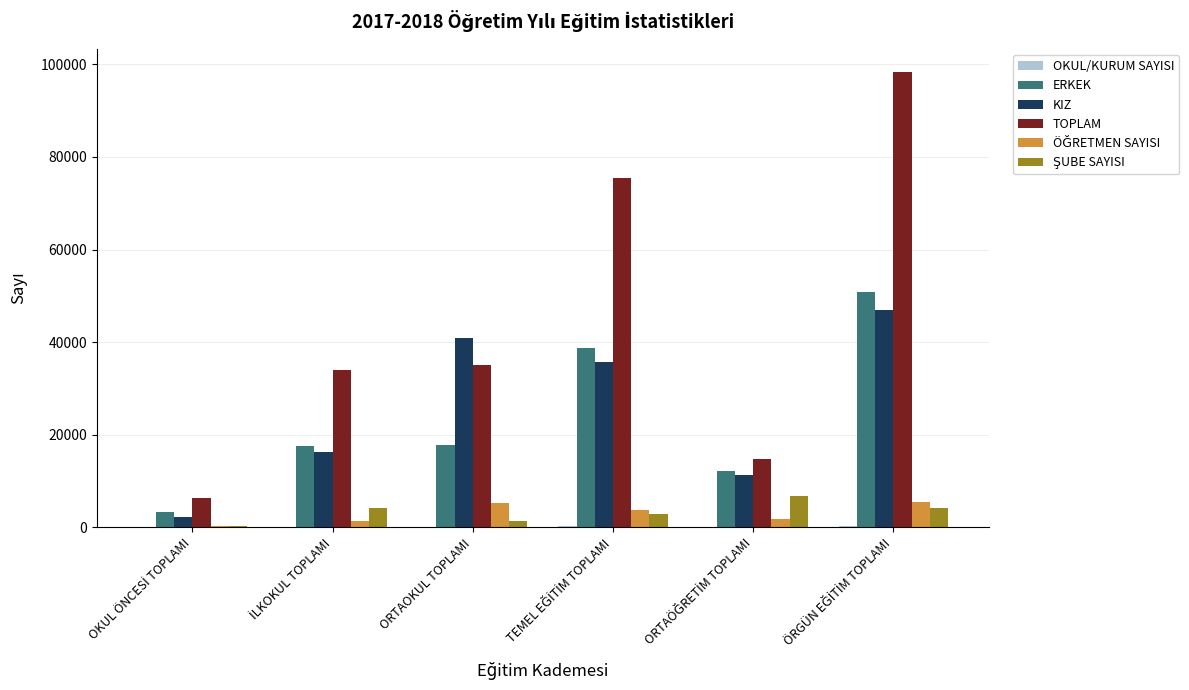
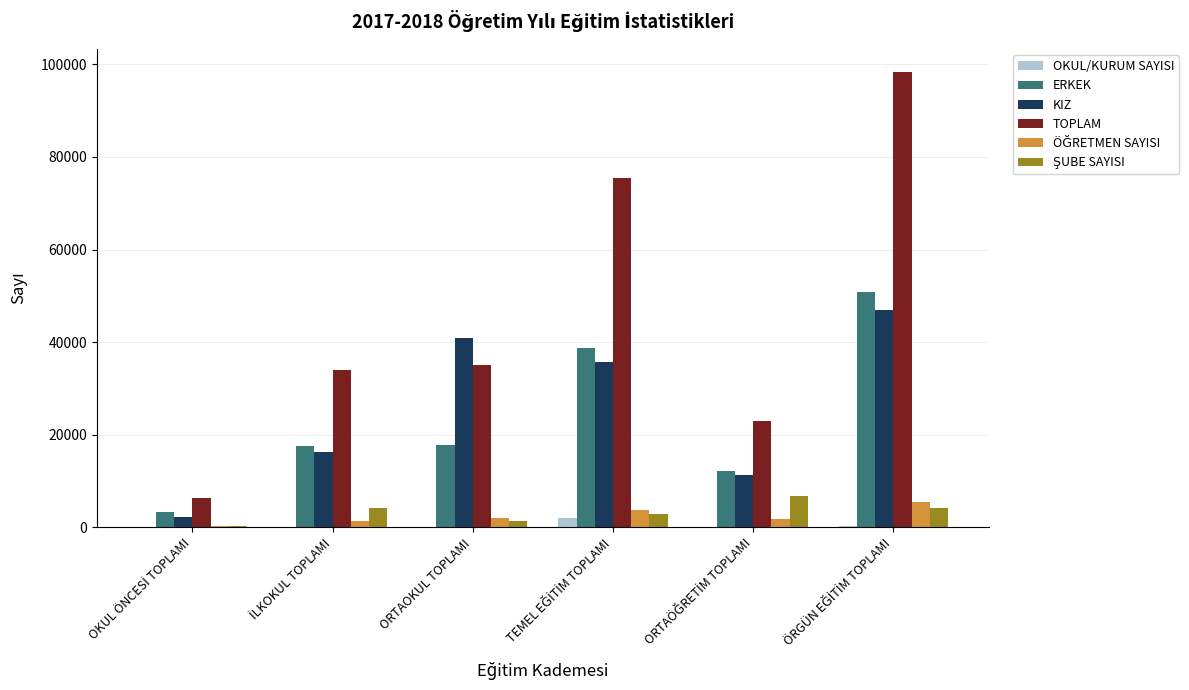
  {
    "OKUL/KURUM SAYISI": {
-     "TEMEL EĞİTİM TOPLAMI": 0
+     "TEMEL EĞİTİM TOPLAMI": 2000
    },
    "ERKEK": {
      "OKUL ÖNCESİ TOPLAMI": 3000,
      "İLKOKUL TOPLAMI": 18000,
      "ORTAOKUL TOPLAMI": 18000,
      "TEMEL EĞİTİM TOPLAMI": 39000,
      "ORTAÖĞRETİM TOPLAMI": 12000,
      "ÖRGÜN EĞİTİM TOPLAMI": 51000
    },
    "KIZ": {
      "OKUL ÖNCESİ TOPLAMI": 2000,
      "İLKOKUL TOPLAMI": 16000,
      "ORTAOKUL TOPLAMI": 41000,
      "TEMEL EĞİTİM TOPLAMI": 36000,
      "ORTAÖĞRETİM TOPLAMI": 11000,
      "ÖRGÜN EĞİTİM TOPLAMI": 47000
    },
    "TOPLAM": {
      "OKUL ÖNCESİ TOPLAMI": 6000,
      "İLKOKUL TOPLAMI": 34000,
      "ORTAOKUL TOPLAMI": 35000,
      "TEMEL EĞİTİM TOPLAMI": 75000,
-     "ORTAÖĞRETİM TOPLAMI": 15000,
+     "ORTAÖĞRETİM TOPLAMI": 23000,
      "ÖRGÜN EĞİTİM TOPLAMI": 98000
    },
    "ÖĞRETMEN SAYISI": {
      "İLKOKUL TOPLAMI": 1000,
-     "ORTAOKUL TOPLAMI": 5000,
+     "ORTAOKUL TOPLAMI": 2000,
      "TEMEL EĞİTİM TOPLAMI": 4000,
      "ORTAÖĞRETİM TOPLAMI": 2000,
      "ÖRGÜN EĞİTİM TOPLAMI": 5000
    },
    "ŞUBE SAYISI": {
      "İLKOKUL TOPLAMI": 4000,
      "ORTAOKUL TOPLAMI": 1000,
      "TEMEL EĞİTİM TOPLAMI": 3000,
      "ORTAÖĞRETİM TOPLAMI": 7000,
      "ÖRGÜN EĞİTİM TOPLAMI": 4000
    }
  }
